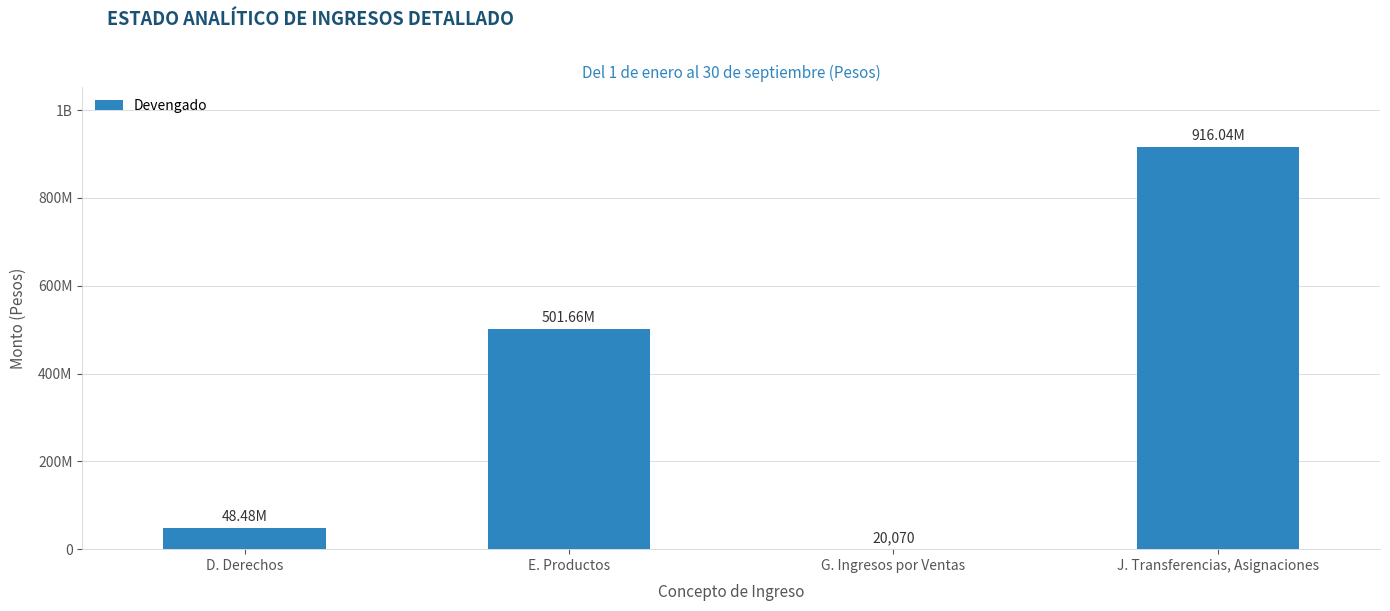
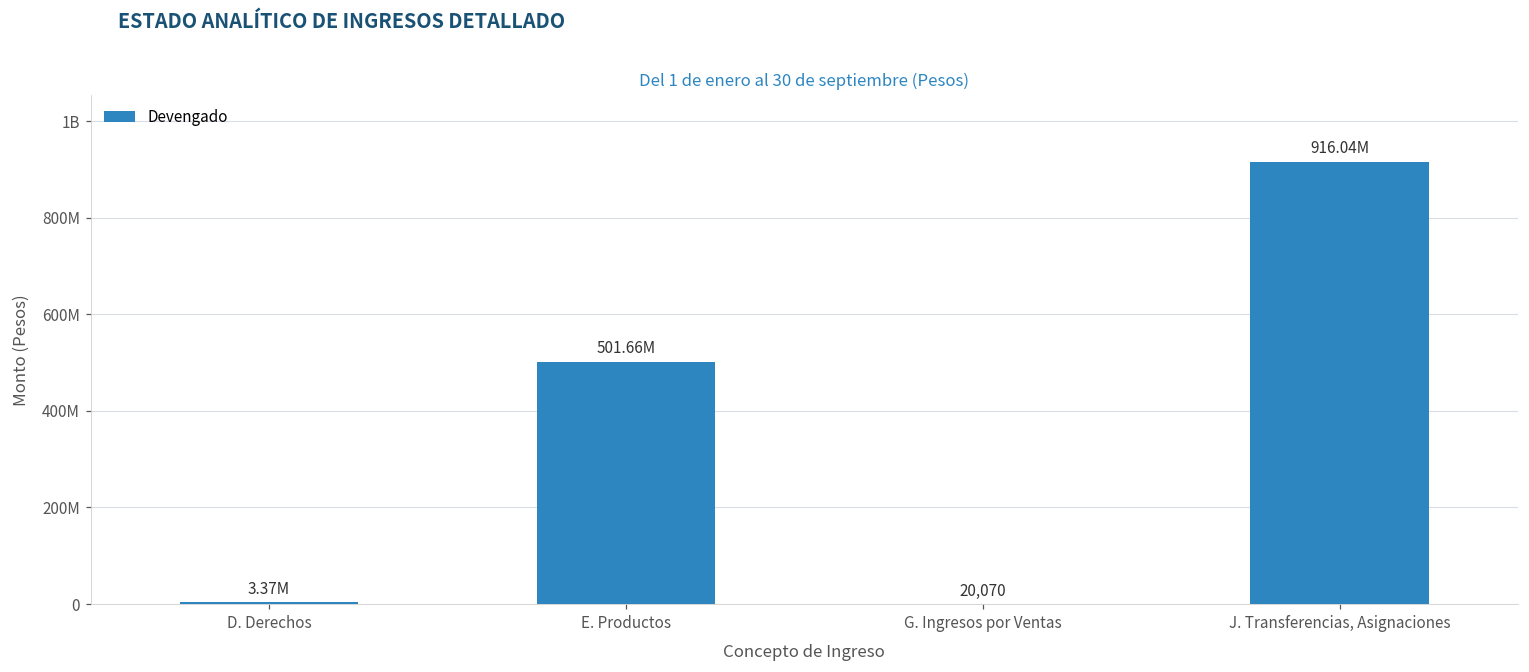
  {
-   "D. Derechos": "48.48M",
+   "D. Derechos": "3.37M",
    "E. Productos": "501.66M",
    "G. Ingresos por Ventas": "20,070",
    "J. Transferencias, Asignaciones": "916.04M"
  }
